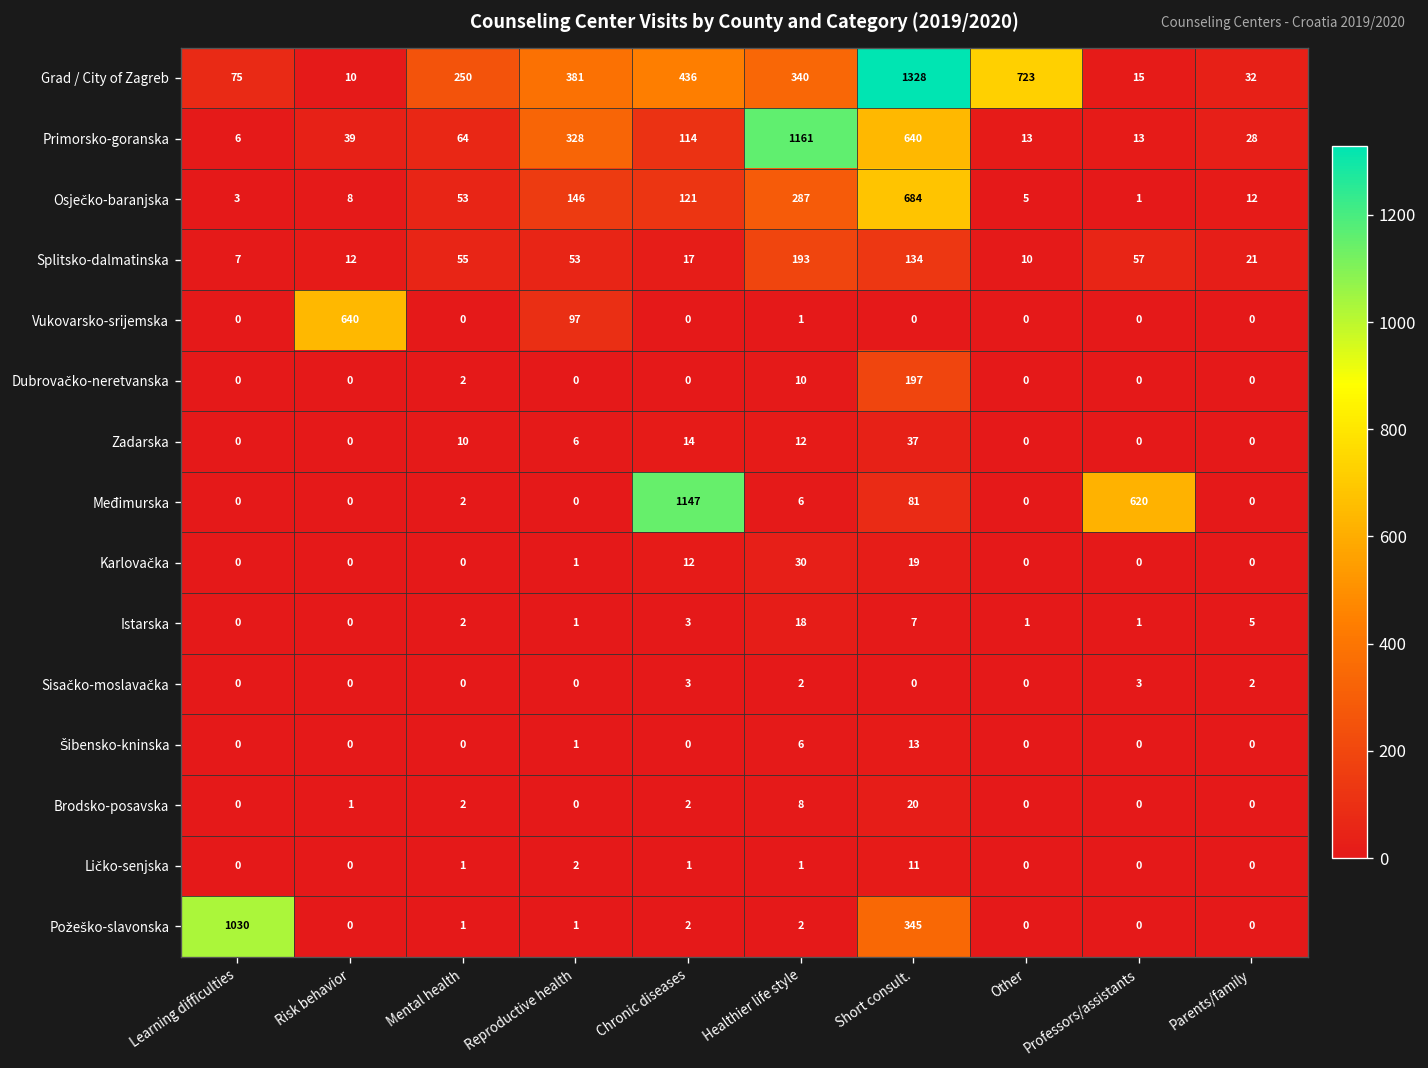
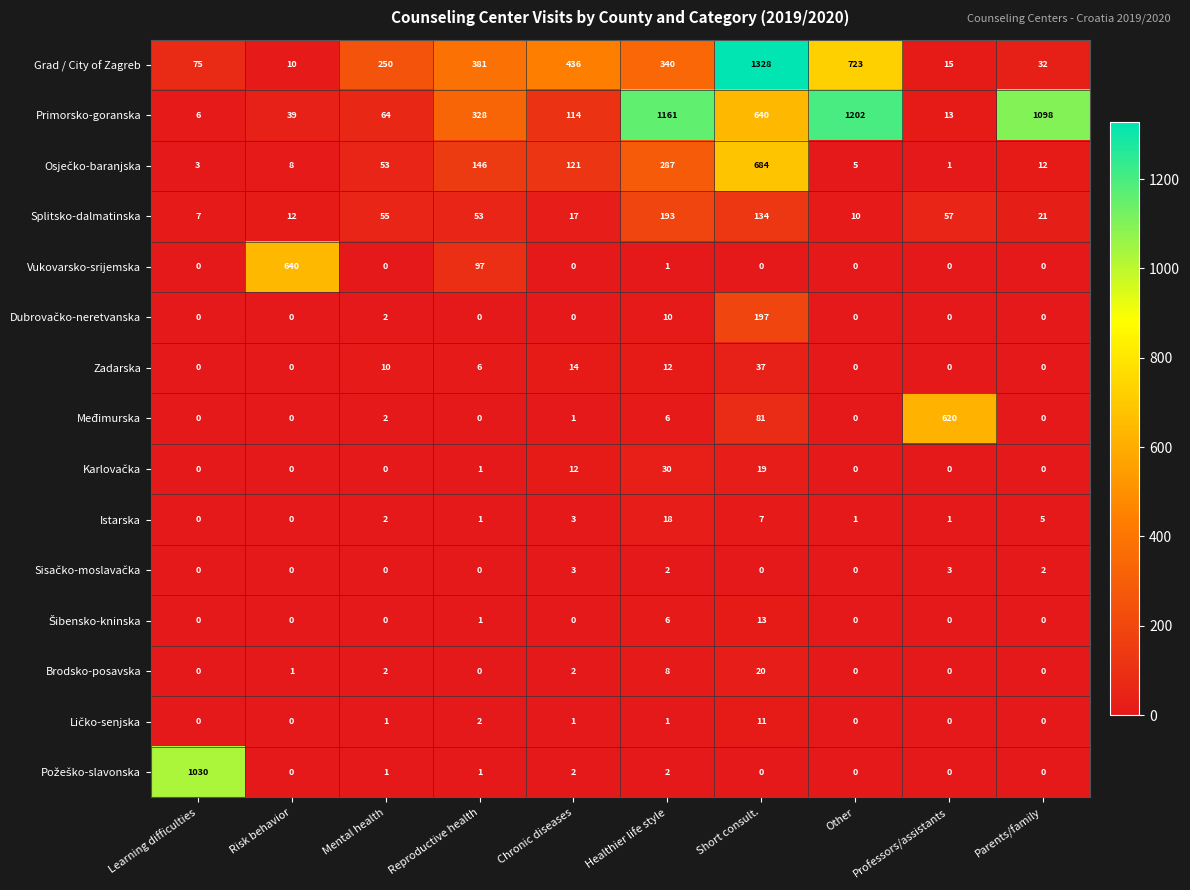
  {
    "Grad / City of Zagreb": {
      "Learning difficulties": 75,
      "Risk behavior": 10,
      "Mental health": 250,
      "Reproductive health": 381,
      "Chronic diseases": 436,
      "Healthier life style": 340,
      "Short consult.": 1328,
      "Other": 723,
      "Professors/assistants": 15,
      "Parents/family": 32
    },
    "Primorsko-goranska": {
      "Learning difficulties": 6,
      "Risk behavior": 39,
      "Mental health": 64,
      "Reproductive health": 328,
      "Chronic diseases": 114,
      "Healthier life style": 1161,
      "Short consult.": 640,
-     "Other": 13,
+     "Other": 1202,
      "Professors/assistants": 13,
-     "Parents/family": 28
+     "Parents/family": 1098
    },
    "Osječko-baranjska": {
      "Learning difficulties": 3,
      "Risk behavior": 8,
      "Mental health": 53,
      "Reproductive health": 146,
      "Chronic diseases": 121,
      "Healthier life style": 287,
      "Short consult.": 684,
      "Other": 5,
      "Professors/assistants": 1,
      "Parents/family": 12
    },
    "Splitsko-dalmatinska": {
      "Learning difficulties": 7,
      "Risk behavior": 12,
      "Mental health": 55,
      "Reproductive health": 53,
      "Chronic diseases": 17,
      "Healthier life style": 193,
      "Short consult.": 134,
      "Other": 10,
      "Professors/assistants": 57,
      "Parents/family": 21
    },
    "Vukovarsko-srijemska": {
      "Learning difficulties": 0,
      "Risk behavior": 640,
      "Mental health": 0,
      "Reproductive health": 97,
      "Chronic diseases": 0,
      "Healthier life style": 1,
      "Short consult.": 0,
      "Other": 0,
      "Professors/assistants": 0,
      "Parents/family": 0
    },
    "Dubrovačko-neretvanska": {
      "Learning difficulties": 0,
      "Risk behavior": 0,
      "Mental health": 2,
      "Reproductive health": 0,
      "Chronic diseases": 0,
      "Healthier life style": 10,
      "Short consult.": 197,
      "Other": 0,
      "Professors/assistants": 0,
      "Parents/family": 0
    },
    "Zadarska": {
      "Learning difficulties": 0,
      "Risk behavior": 0,
      "Mental health": 10,
      "Reproductive health": 6,
      "Chronic diseases": 14,
      "Healthier life style": 12,
      "Short consult.": 37,
      "Other": 0,
      "Professors/assistants": 0,
      "Parents/family": 0
    },
    "Međimurska": {
      "Learning difficulties": 0,
      "Risk behavior": 0,
      "Mental health": 2,
      "Reproductive health": 0,
-     "Chronic diseases": 1147,
+     "Chronic diseases": 1,
      "Healthier life style": 6,
      "Short consult.": 81,
      "Other": 0,
      "Professors/assistants": 620,
      "Parents/family": 0
    },
    "Karlovačka": {
      "Learning difficulties": 0,
      "Risk behavior": 0,
      "Mental health": 0,
      "Reproductive health": 1,
      "Chronic diseases": 12,
      "Healthier life style": 30,
      "Short consult.": 19,
      "Other": 0,
      "Professors/assistants": 0,
      "Parents/family": 0
    },
    "Istarska": {
      "Learning difficulties": 0,
      "Risk behavior": 0,
      "Mental health": 2,
      "Reproductive health": 1,
      "Chronic diseases": 3,
      "Healthier life style": 18,
      "Short consult.": 7,
      "Other": 1,
      "Professors/assistants": 1,
      "Parents/family": 5
    },
    "Sisačko-moslavačka": {
      "Learning difficulties": 0,
      "Risk behavior": 0,
      "Mental health": 0,
      "Reproductive health": 0,
      "Chronic diseases": 3,
      "Healthier life style": 2,
      "Short consult.": 0,
      "Other": 0,
      "Professors/assistants": 3,
      "Parents/family": 2
    },
    "Šibensko-kninska": {
      "Learning difficulties": 0,
      "Risk behavior": 0,
      "Mental health": 0,
      "Reproductive health": 1,
      "Chronic diseases": 0,
      "Healthier life style": 6,
      "Short consult.": 13,
      "Other": 0,
      "Professors/assistants": 0,
      "Parents/family": 0
    },
    "Brodsko-posavska": {
      "Learning difficulties": 0,
      "Risk behavior": 1,
      "Mental health": 2,
      "Reproductive health": 0,
      "Chronic diseases": 2,
      "Healthier life style": 8,
      "Short consult.": 20,
      "Other": 0,
      "Professors/assistants": 0,
      "Parents/family": 0
    },
    "Ličko-senjska": {
      "Learning difficulties": 0,
      "Risk behavior": 0,
      "Mental health": 1,
      "Reproductive health": 2,
      "Chronic diseases": 1,
      "Healthier life style": 1,
      "Short consult.": 11,
      "Other": 0,
      "Professors/assistants": 0,
      "Parents/family": 0
    },
    "Požeško-slavonska": {
      "Learning difficulties": 1030,
      "Risk behavior": 0,
      "Mental health": 1,
      "Reproductive health": 1,
      "Chronic diseases": 2,
      "Healthier life style": 2,
-     "Short consult.": 345,
+     "Short consult.": 0,
      "Other": 0,
      "Professors/assistants": 0,
      "Parents/family": 0
    }
  }
